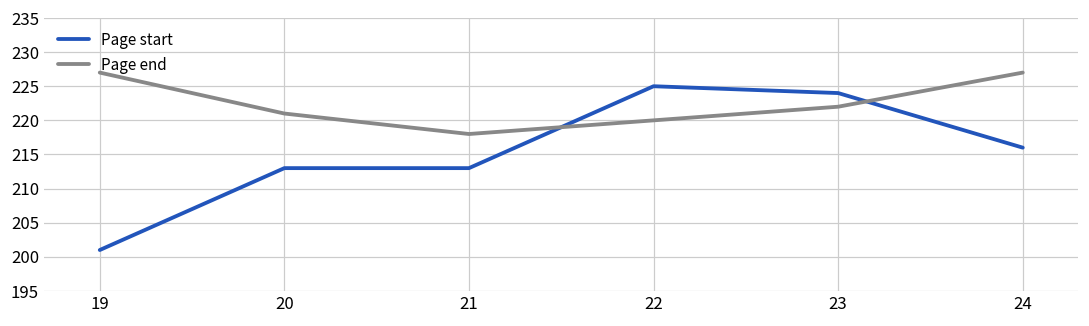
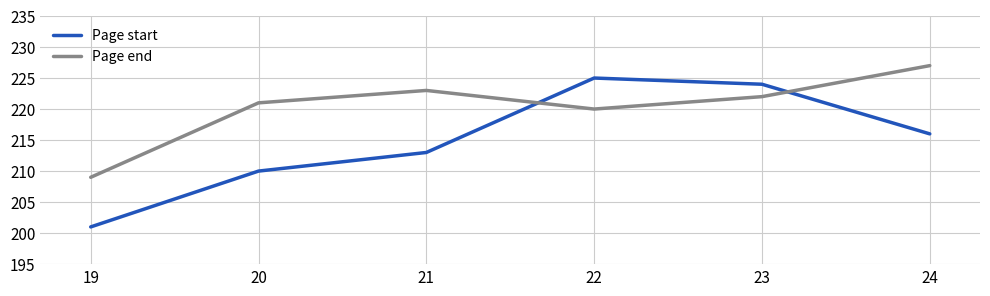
  {
    "Page start": {
      "19": 201,
-     "20": 213,
+     "20": 210,
      "21": 213,
      "22": 225,
      "23": 224,
      "24": 216
    },
    "Page end": {
-     "19": 227,
+     "19": 209,
      "20": 221,
-     "21": 218,
+     "21": 223,
      "22": 220,
      "23": 222,
      "24": 227
    }
  }
